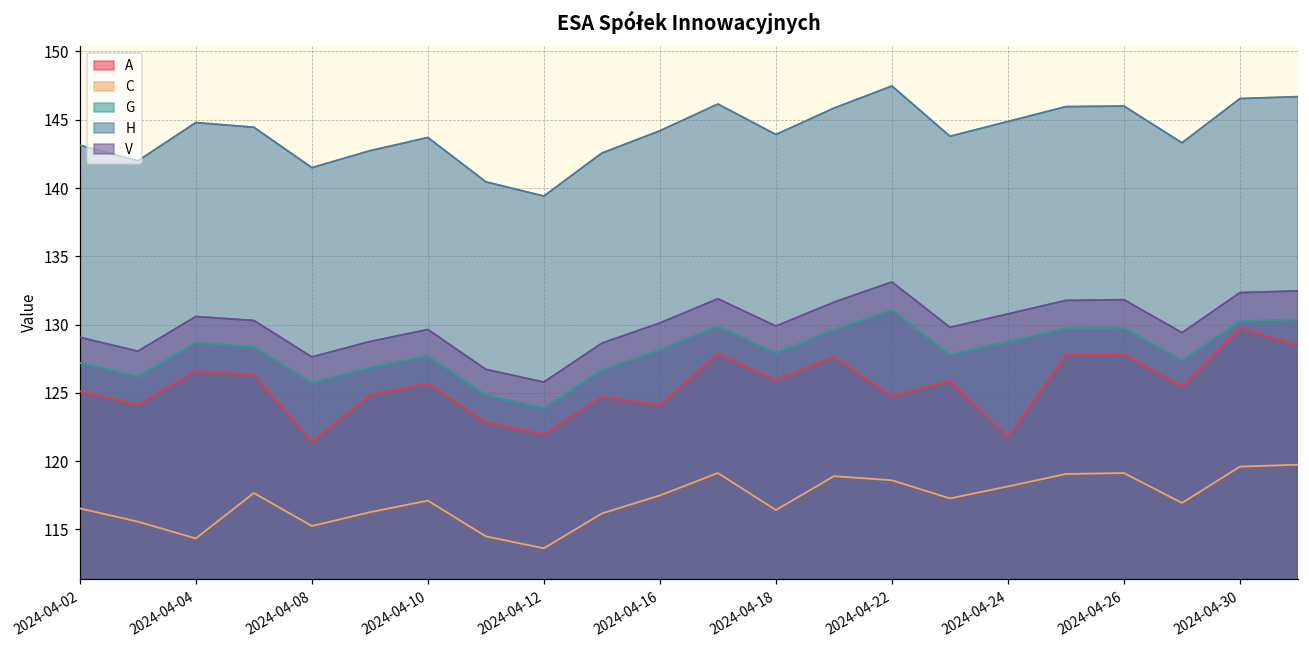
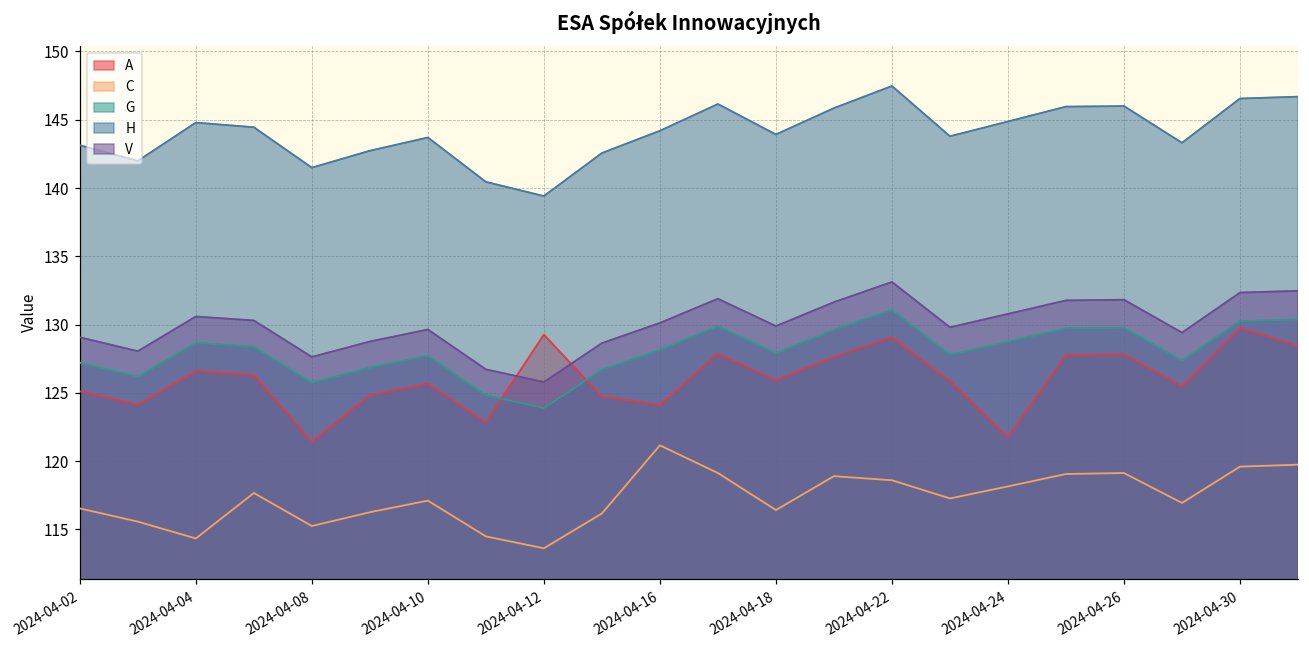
  {
    "A": {
      "2024-04-02": 125.1,
      "2024-04-04": 126.6,
      "2024-04-08": 121.4,
      "2024-04-10": 125.7,
-     "2024-04-12": 122.0,
+     "2024-04-12": 129.3,
      "2024-04-16": 124.1,
      "2024-04-18": 125.9,
-     "2024-04-22": 124.7,
+     "2024-04-22": 129.1,
      "2024-04-24": 121.8,
      "2024-04-26": 127.8,
      "2024-04-30": 129.7
    },
    "C": {
      "2024-04-02": 116.5,
      "2024-04-04": 114.3,
      "2024-04-08": 115.3,
      "2024-04-10": 117.1,
      "2024-04-12": 113.6,
-     "2024-04-16": 117.5,
+     "2024-04-16": 121.2,
      "2024-04-18": 116.4,
      "2024-04-22": 118.6,
      "2024-04-24": 118.2,
      "2024-04-26": 119.1,
      "2024-04-30": 119.6
    }
  }
